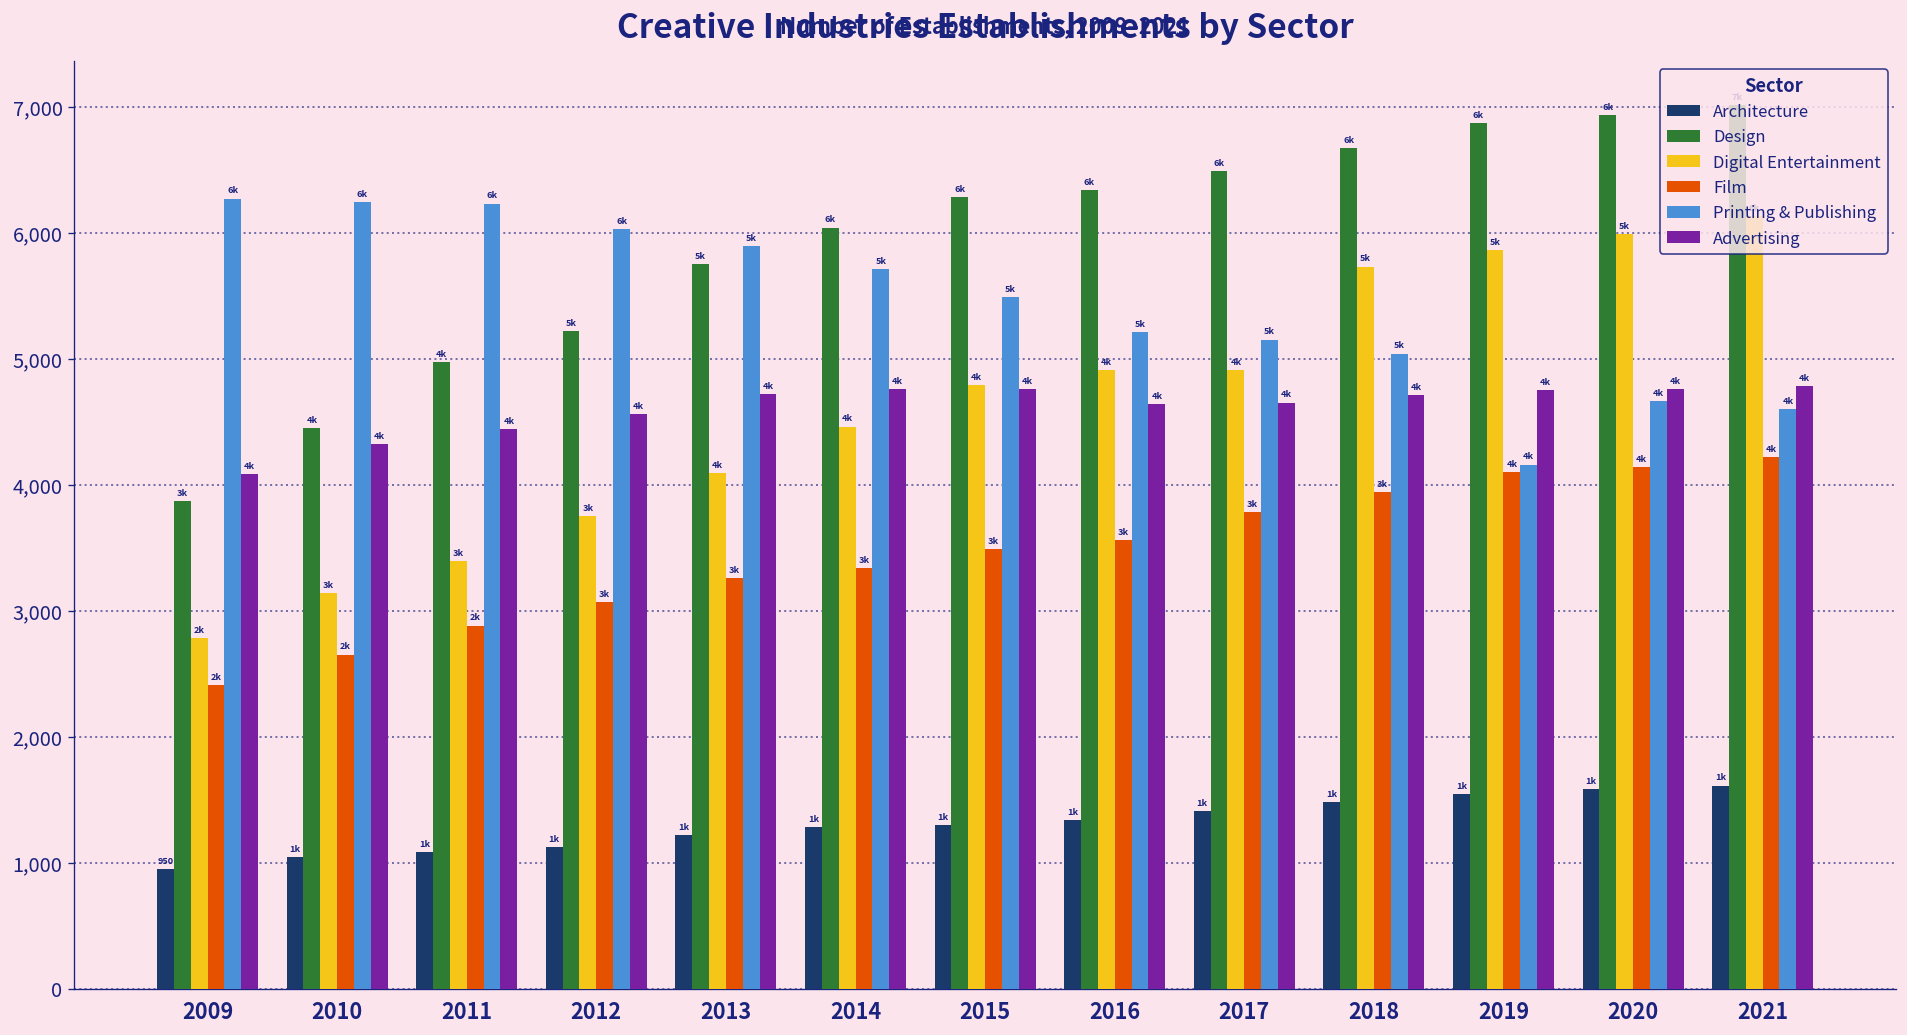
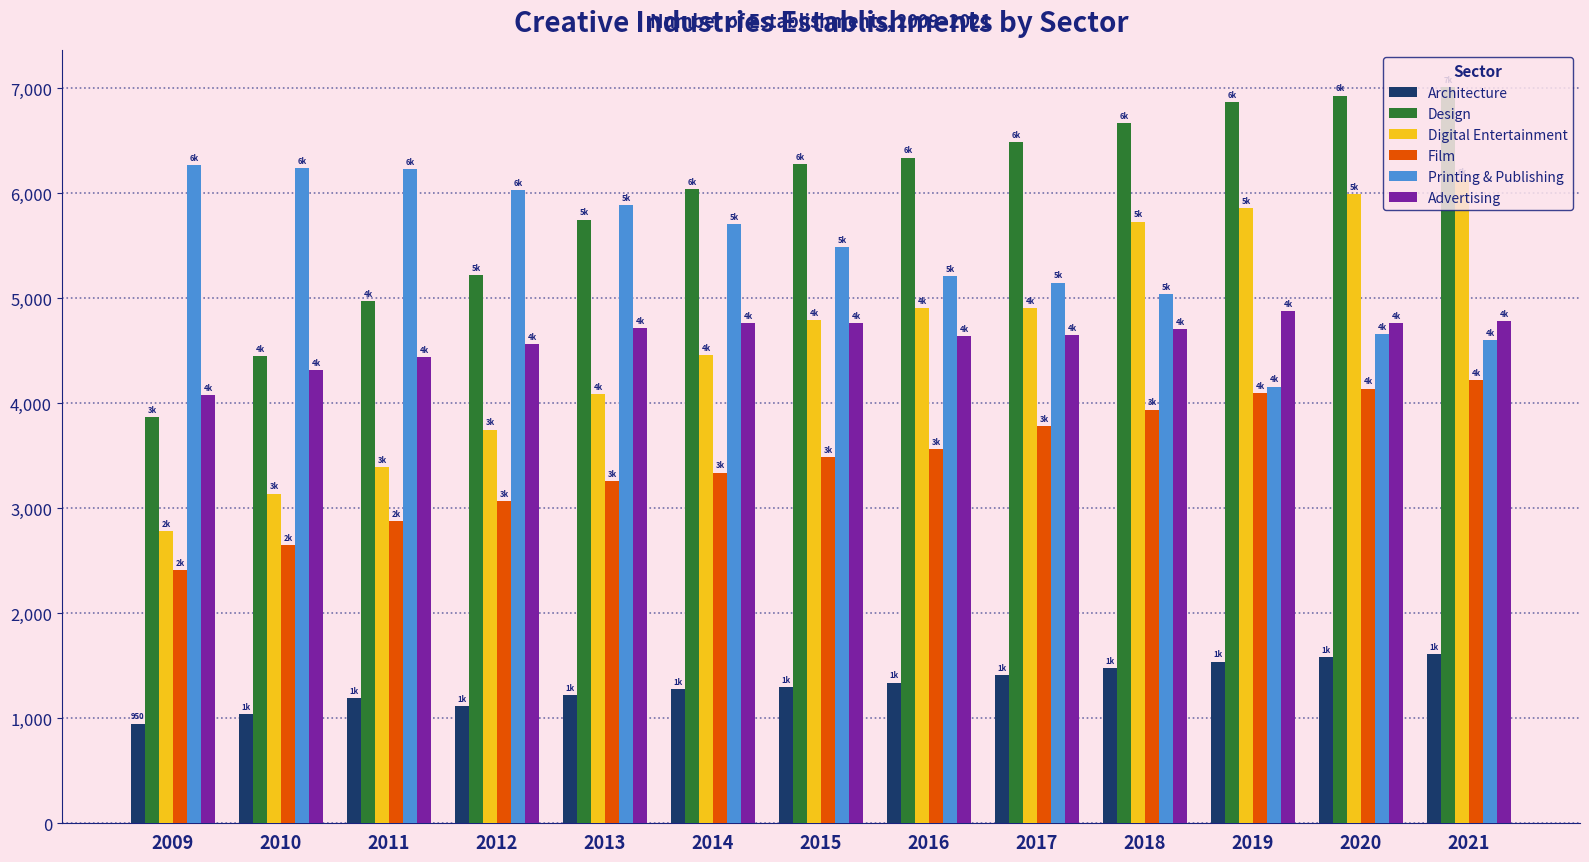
  {
    "Architecture": {
-     "2011": "1,080"
+     "2011": "1,190"
    },
    "Design": {
      "2010": "4k",
      "2012": "5k",
      "2014": "6k",
      "2015": "6k",
      "2016": "6k",
      "2017": "6k"
    },
    "Digital Entertainment": {
      "2010": "3k",
      "2011": "3k",
      "2013": "4k",
      "2014": "4k"
    },
    "Film": {
      "2009": "2k",
      "2012": "3k",
      "2013": "3k",
      "2014": "3k",
      "2015": "3k",
      "2019": "4k",
      "2020": "4k",
      "2021": "4k"
    },
    "Printing & Publishing": {
      "2009": "6k",
      "2010": "6k",
      "2011": "6k",
      "2012": "6k",
      "2015": "5k",
      "2016": "5k",
      "2017": "5k",
      "2018": "5k",
      "2019": "4k"
    },
    "Advertising": {
-     "2019": "4,750"
+     "2019": "4,880"
    }
  }
